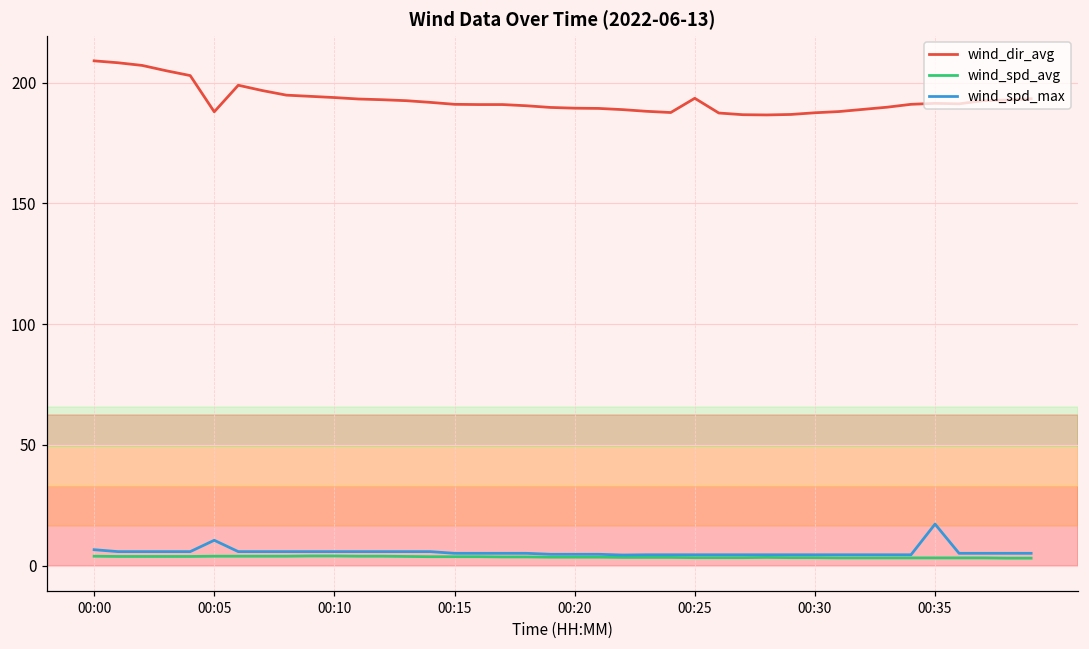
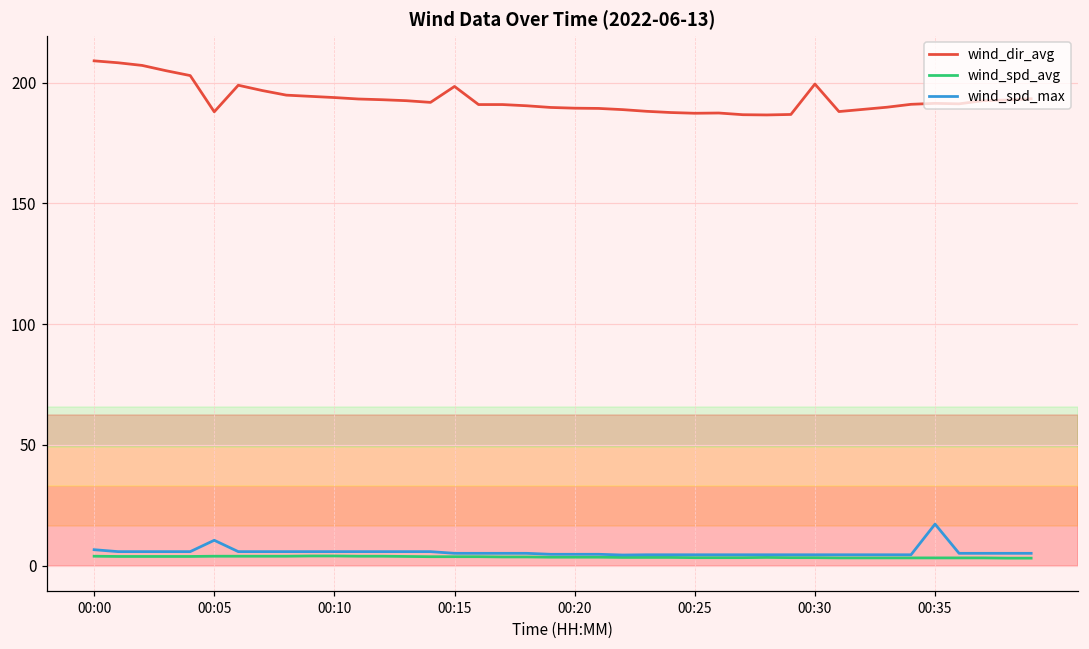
  {
    "wind_dir_avg": {
      "00:00": 209,
      "00:05": 188,
      "00:10": 194,
-     "00:15": 191,
+     "00:15": 198,
      "00:20": 189,
-     "00:25": 194,
-     "00:30": 188
+     "00:25": 187,
+     "00:30": 199
    },
    "wind_spd_avg": {
      "00:00": 4,
      "00:05": 4,
      "00:10": 4,
      "00:15": 4,
      "00:20": 4,
      "00:25": 3,
      "00:30": 3,
      "00:35": 3
    },
    "wind_spd_max": {
      "00:00": 7,
      "00:05": 11,
      "00:10": 6,
      "00:15": 5,
      "00:20": 5,
      "00:25": 5,
      "00:30": 5,
      "00:35": 17
    }
  }
